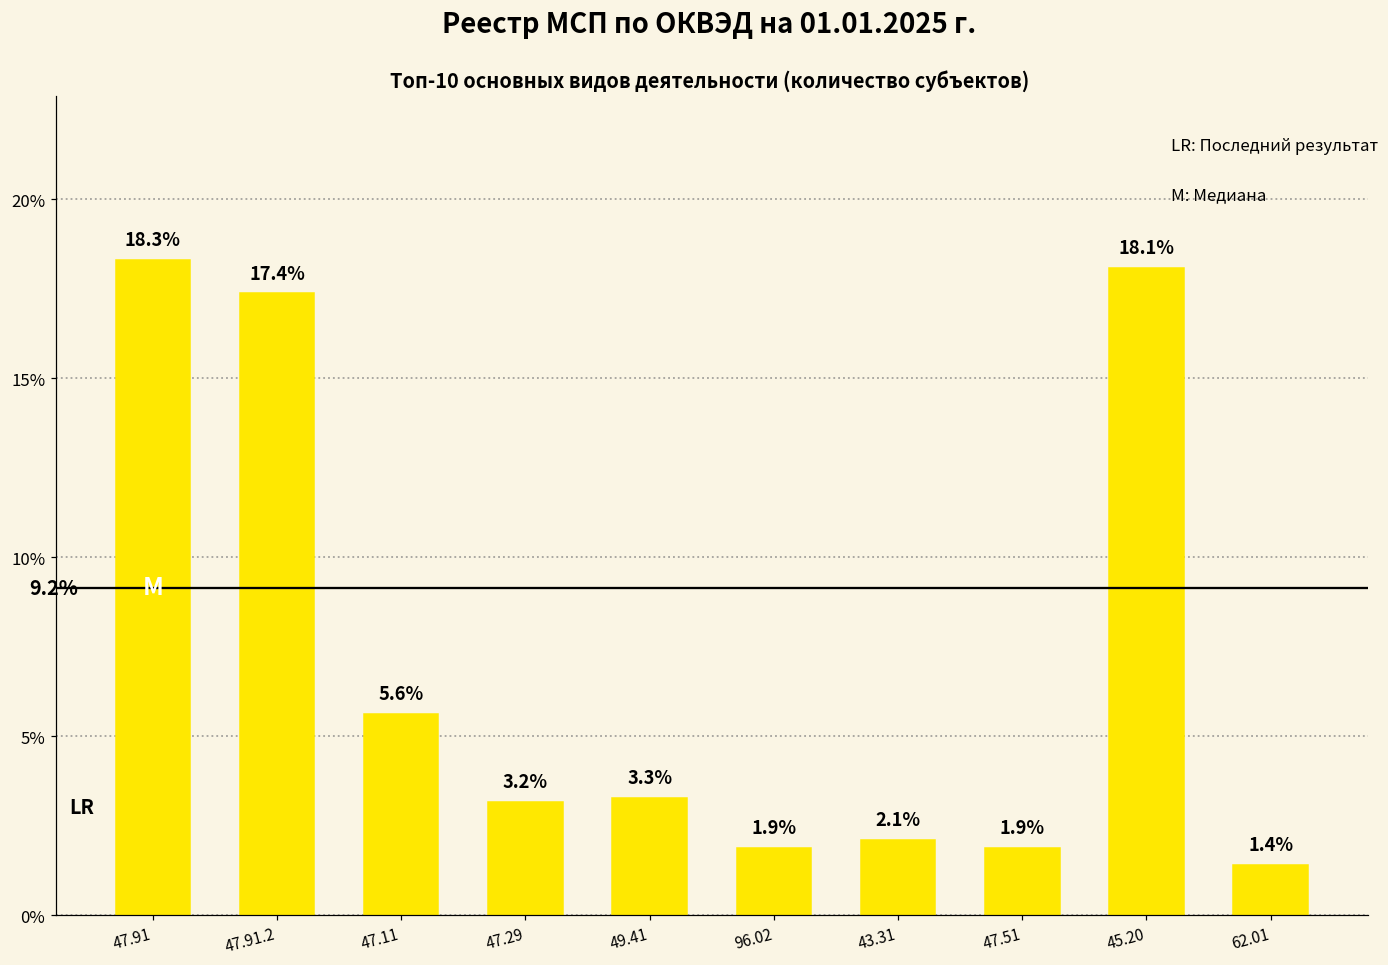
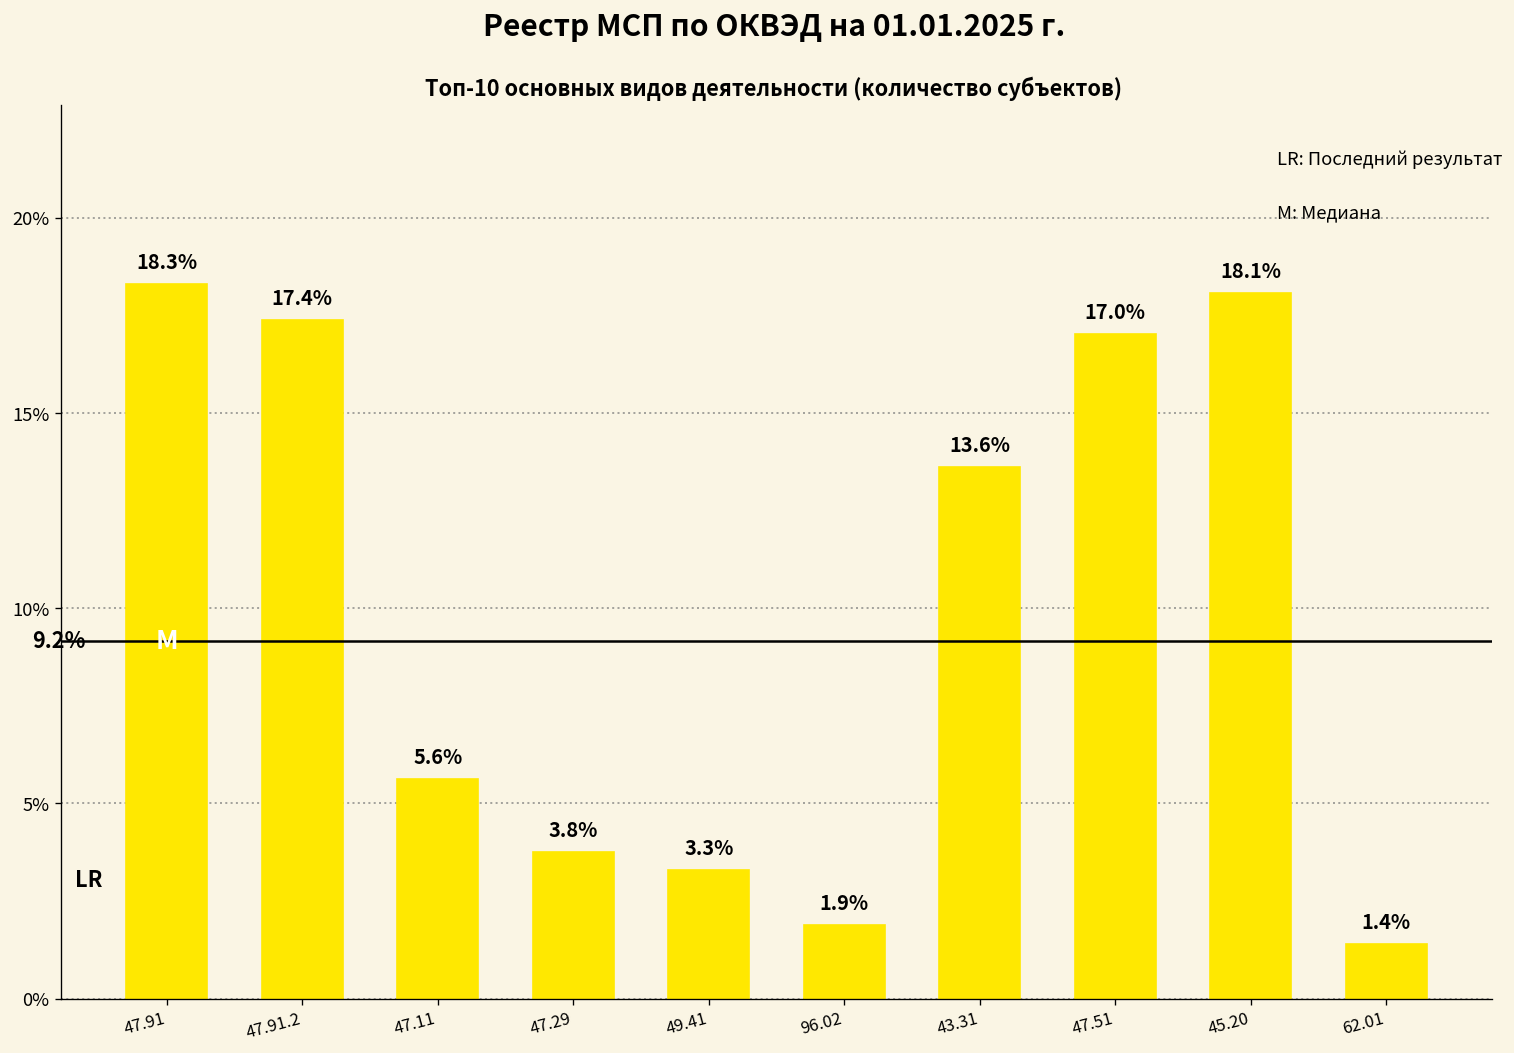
  {
    "47.91": "18.3%",
    "47.91.2": "17.4%",
    "47.11": "5.6%",
-   "47.29": "3.2%",
+   "47.29": "3.8%",
    "49.41": "3.3%",
    "96.02": "1.9%",
-   "43.31": "2.1%",
-   "47.51": "1.9%",
+   "43.31": "13.6%",
+   "47.51": "17.0%",
    "45.20": "18.1%",
    "62.01": "1.4%"
  }
